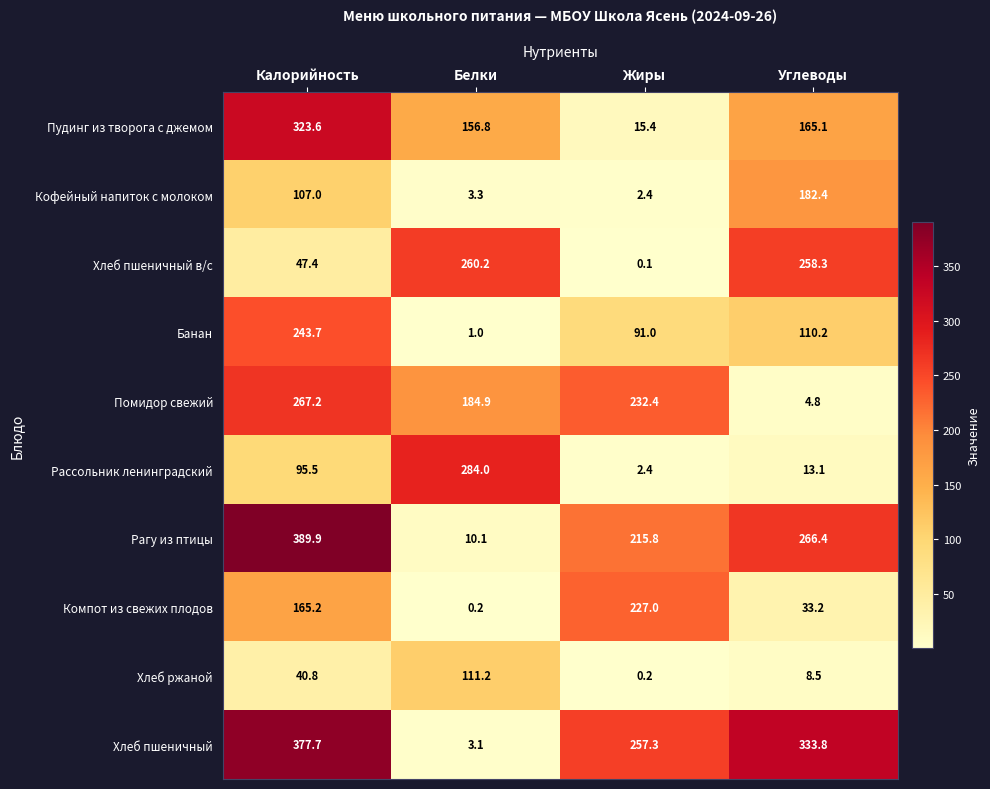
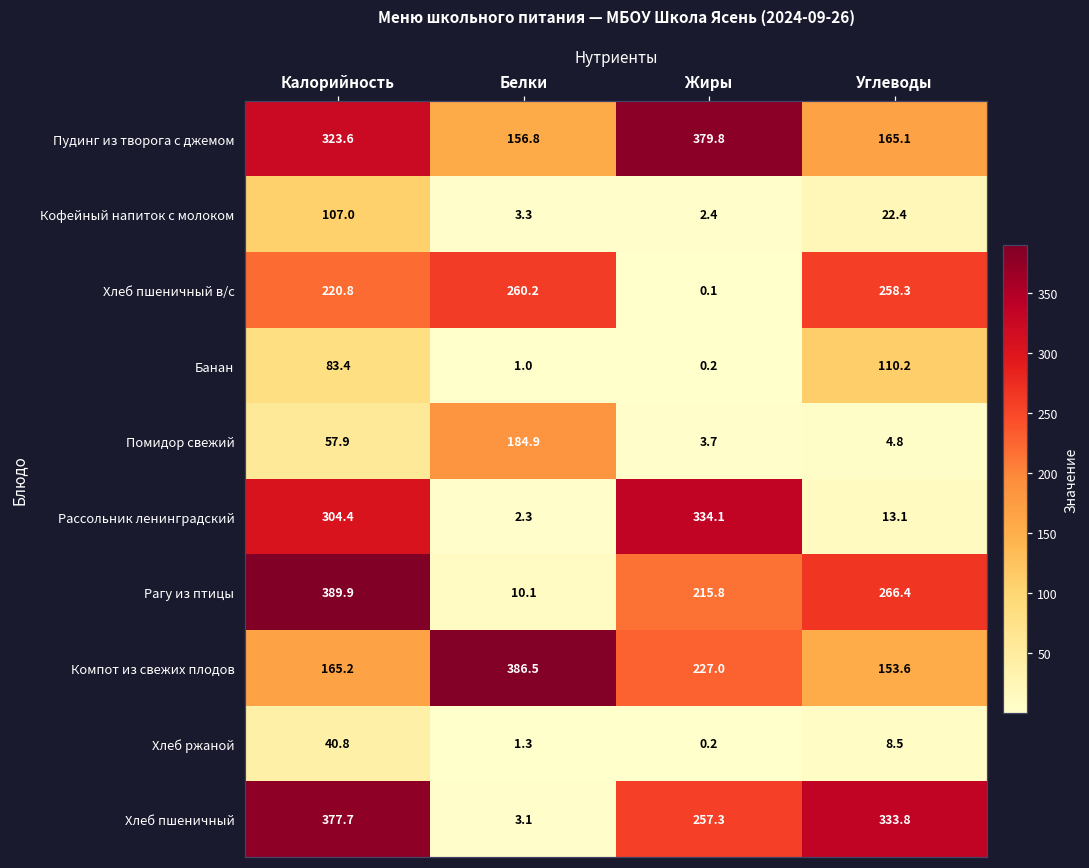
  {
    "Пудинг из творога с джемом": {
      "Калорийность": 323.6,
      "Белки": 156.8,
-     "Жиры": 15.4,
+     "Жиры": 379.8,
      "Углеводы": 165.1
    },
    "Кофейный напиток с молоком": {
      "Калорийность": 107.0,
      "Белки": 3.3,
      "Жиры": 2.4,
-     "Углеводы": 182.4
+     "Углеводы": 22.4
    },
    "Хлеб пшеничный в/с": {
-     "Калорийность": 47.4,
+     "Калорийность": 220.8,
      "Белки": 260.2,
      "Жиры": 0.1,
      "Углеводы": 258.3
    },
    "Банан": {
-     "Калорийность": 243.7,
+     "Калорийность": 83.4,
      "Белки": 1.0,
-     "Жиры": 91.0,
+     "Жиры": 0.2,
      "Углеводы": 110.2
    },
    "Помидор свежий": {
-     "Калорийность": 267.2,
+     "Калорийность": 57.9,
      "Белки": 184.9,
-     "Жиры": 232.4,
+     "Жиры": 3.7,
      "Углеводы": 4.8
    },
    "Рассольник ленинградский": {
-     "Калорийность": 95.5,
-     "Белки": 284.0,
-     "Жиры": 2.4,
+     "Калорийность": 304.4,
+     "Белки": 2.3,
+     "Жиры": 334.1,
      "Углеводы": 13.1
    },
    "Рагу из птицы": {
      "Калорийность": 389.9,
      "Белки": 10.1,
      "Жиры": 215.8,
      "Углеводы": 266.4
    },
    "Компот из свежих плодов": {
      "Калорийность": 165.2,
-     "Белки": 0.2,
+     "Белки": 386.5,
      "Жиры": 227.0,
-     "Углеводы": 33.2
+     "Углеводы": 153.6
    },
    "Хлеб ржаной": {
      "Калорийность": 40.8,
-     "Белки": 111.2,
+     "Белки": 1.3,
      "Жиры": 0.2,
      "Углеводы": 8.5
    },
    "Хлеб пшеничный": {
      "Калорийность": 377.7,
      "Белки": 3.1,
      "Жиры": 257.3,
      "Углеводы": 333.8
    }
  }
